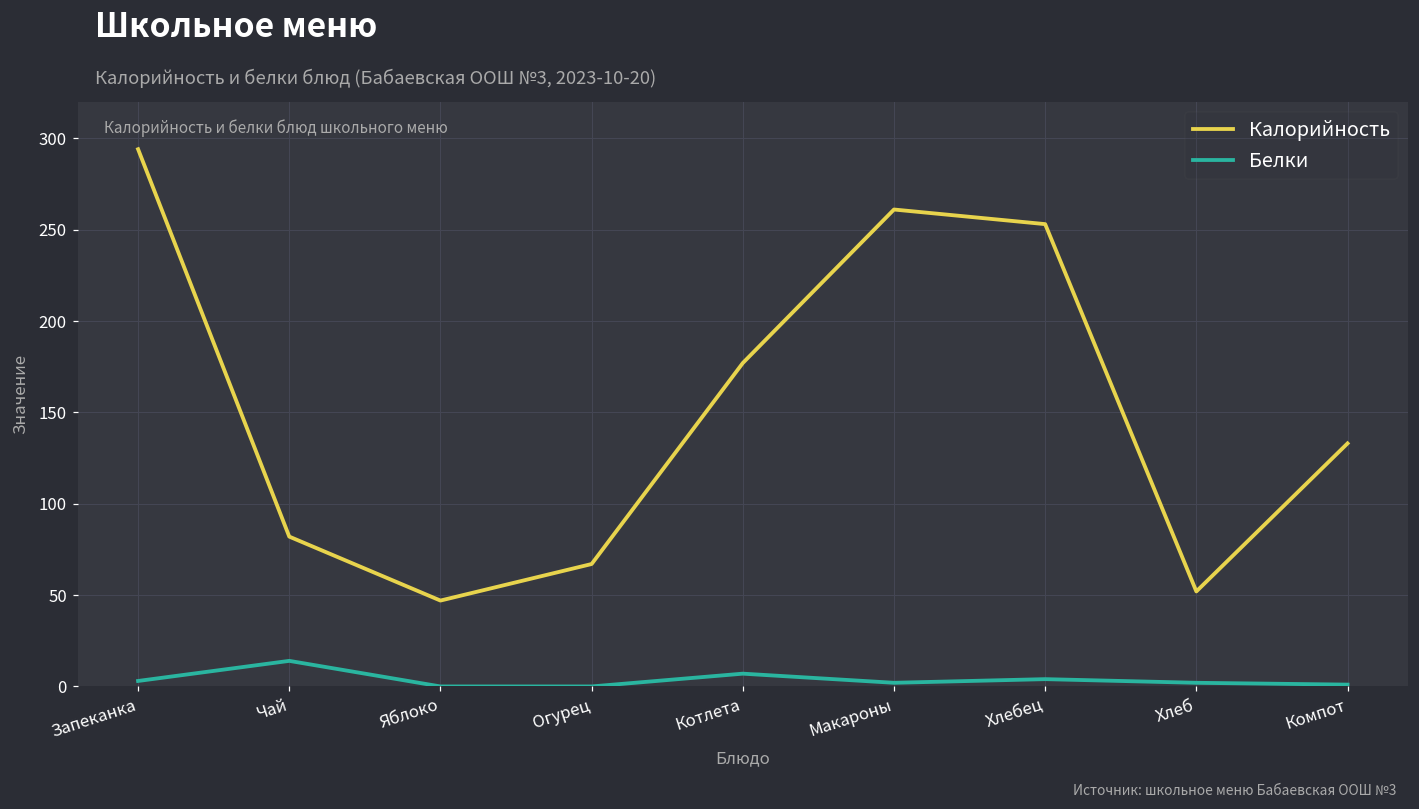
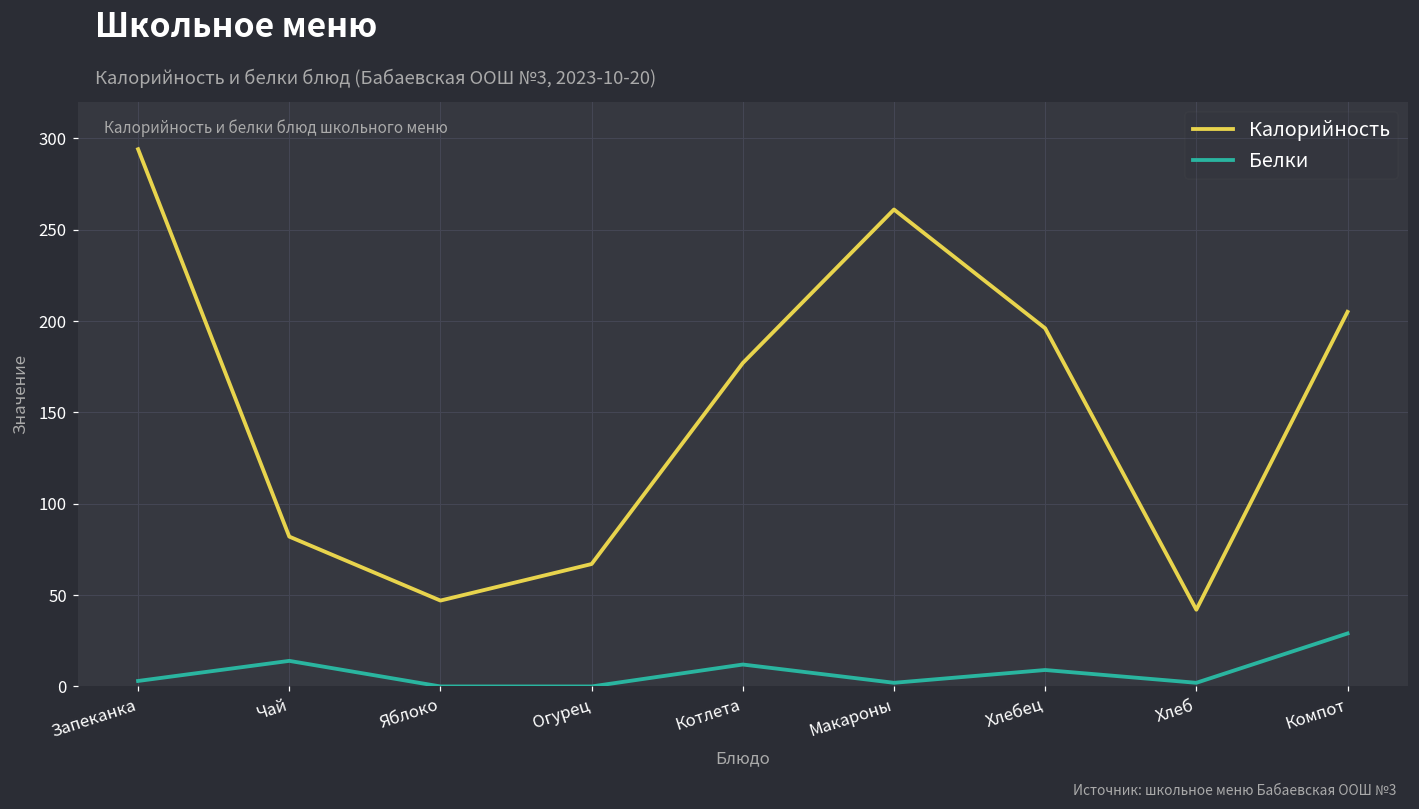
  {
    "Калорийность": {
      "Запеканка": 294,
      "Чай": 82,
      "Яблоко": 47,
      "Огурец": 67,
      "Котлета": 177,
      "Макароны": 261,
-     "Хлебец": 253,
-     "Хлеб": 52,
-     "Компот": 133
+     "Хлебец": 196,
+     "Хлеб": 42,
+     "Компот": 205
    },
    "Белки": {
      "Запеканка": 3,
      "Чай": 14,
      "Яблоко": 0,
      "Огурец": 0,
-     "Котлета": 7,
+     "Котлета": 12,
      "Макароны": 2,
-     "Хлебец": 4,
+     "Хлебец": 9,
      "Хлеб": 2,
-     "Компот": 1
+     "Компот": 29
    }
  }
